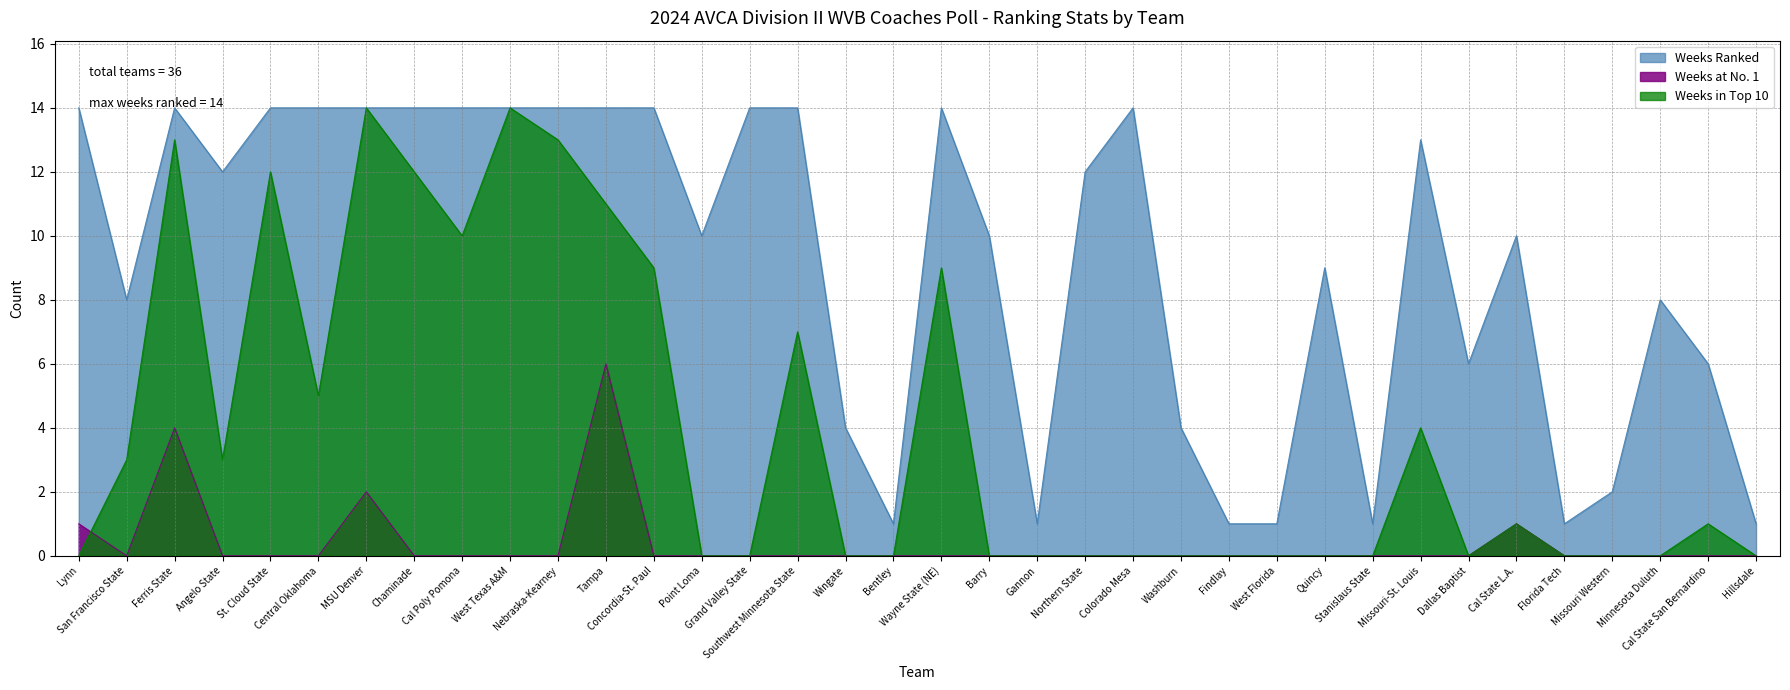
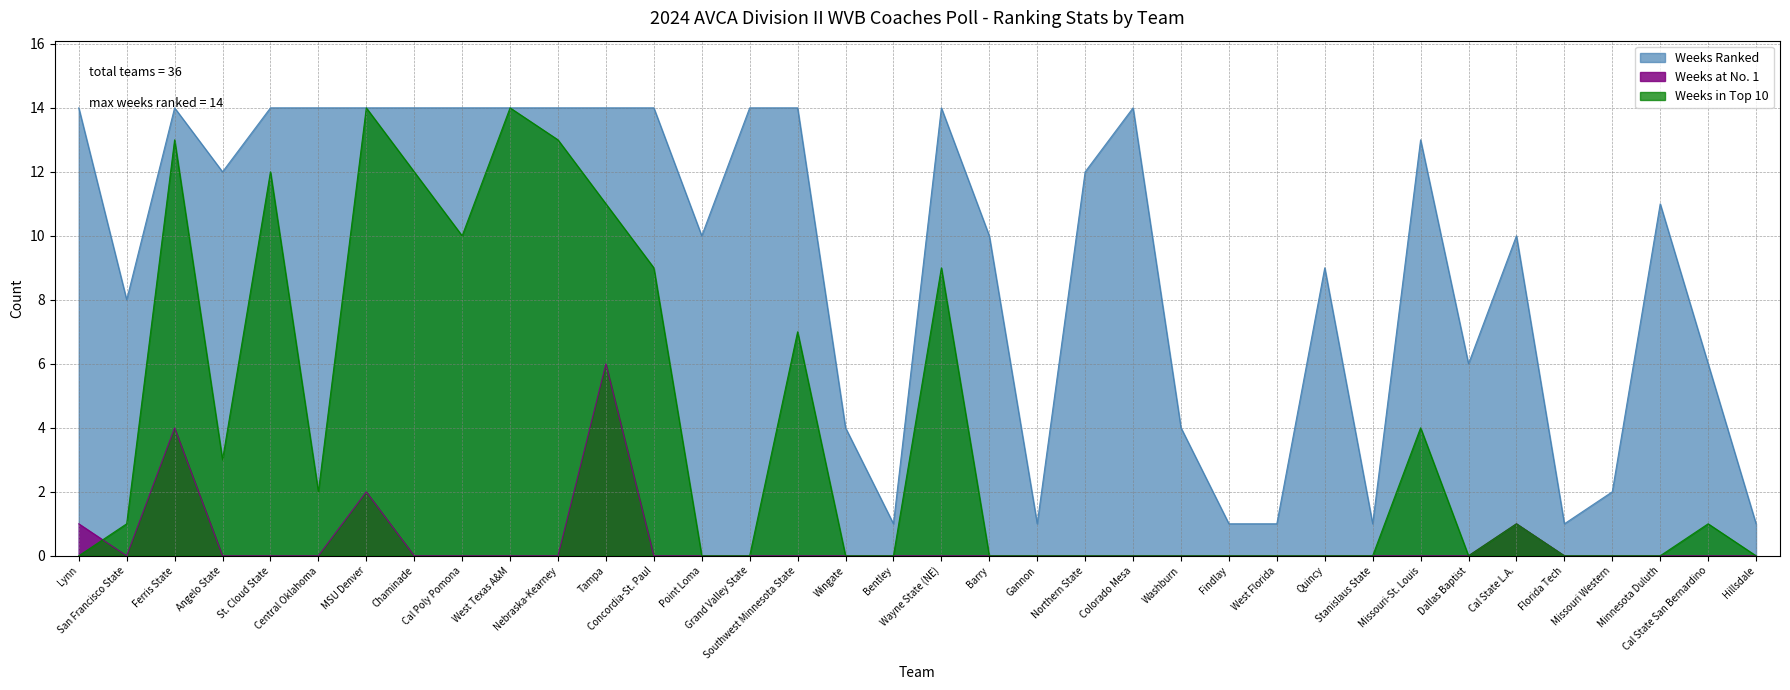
  {
    "Weeks Ranked": {
      "Lynn": 14,
      "San Francisco State": 8,
      "Angelo State": 12,
      "St. Cloud State": 14,
      "Central Oklahoma": 14,
      "Chaminade": 14,
      "Cal Poly Pomona": 14,
      "Nebraska-Kearney": 14,
      "Tampa": 14,
      "Concordia-St. Paul": 14,
      "Point Loma": 10,
      "Grand Valley State": 14,
      "Southwest Minnesota State": 14,
      "Wingate": 4,
      "Bentley": 1,
      "Wayne State (NE)": 14,
      "Barry": 10,
      "Gannon": 1,
      "Northern State": 12,
      "Colorado Mesa": 14,
      "Washburn": 4,
      "Findlay": 1,
      "West Florida": 1,
      "Quincy": 9,
      "Stanislaus State": 1,
      "Missouri-St. Louis": 13,
      "Dallas Baptist": 6,
      "Cal State L.A.": 10,
      "Florida Tech": 1,
      "Missouri Western": 2,
-     "Minnesota Duluth": 8,
+     "Minnesota Duluth": 11,
      "Cal State San Bernardino": 6,
      "Hillsdale": 1
    },
    "Weeks at No. 1": {
      "Lynn": 1,
      "San Francisco State": 0,
      "Ferris State": 4,
      "Angelo State": 0,
      "St. Cloud State": 0,
      "Central Oklahoma": 0,
      "MSU Denver": 2,
      "Chaminade": 0,
      "Cal Poly Pomona": 0,
      "West Texas A&M": 0,
      "Nebraska-Kearney": 0,
      "Tampa": 6,
      "Concordia-St. Paul": 0,
      "Southwest Minnesota State": 0,
      "Wayne State (NE)": 0,
      "Missouri-St. Louis": 0,
      "Cal State San Bernardino": 0
    },
    "Weeks in Top 10": {
      "Lynn": 0,
-     "San Francisco State": 3,
+     "San Francisco State": 1,
      "Ferris State": 13,
      "Angelo State": 3,
      "St. Cloud State": 12,
-     "Central Oklahoma": 5,
+     "Central Oklahoma": 2,
      "Chaminade": 12,
      "Cal Poly Pomona": 10,
      "Nebraska-Kearney": 13,
      "Tampa": 11,
      "Concordia-St. Paul": 9,
      "Southwest Minnesota State": 7,
      "Wayne State (NE)": 9,
      "Missouri-St. Louis": 4,
      "Cal State San Bernardino": 1
    }
  }
